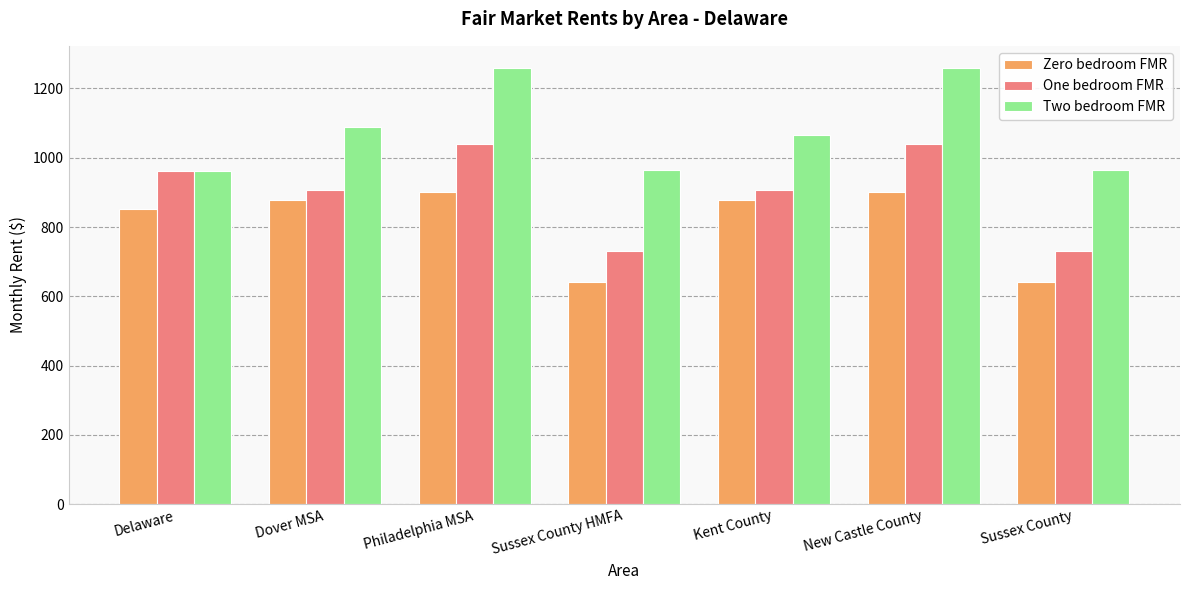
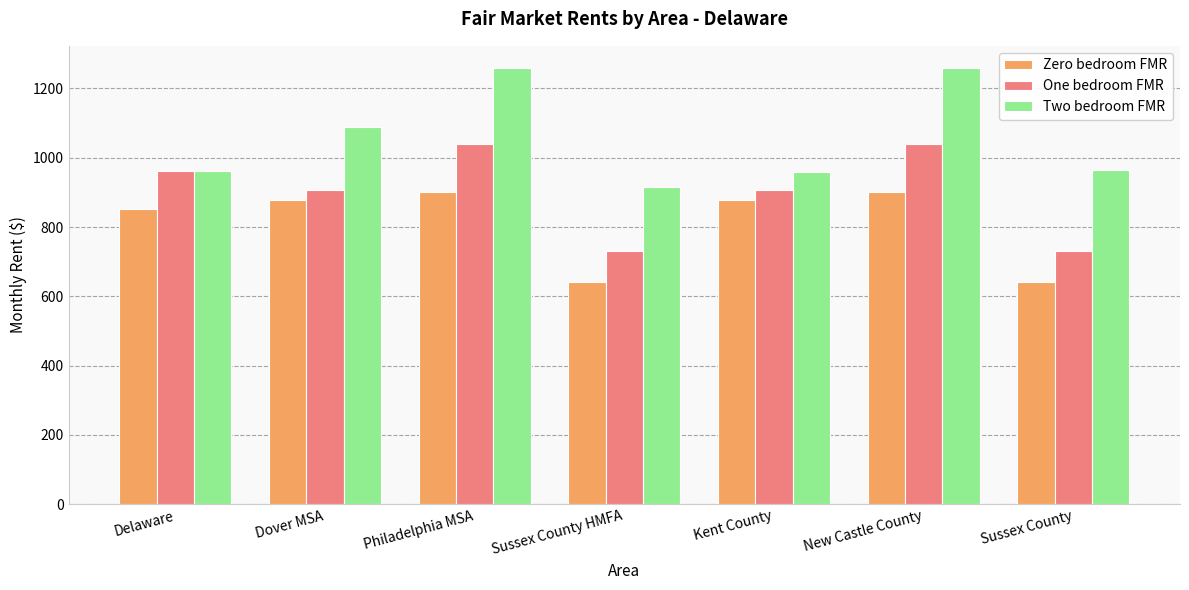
  {
    "Two bedroom FMR": {
      "Delaware": 960,
      "Dover MSA": 1090,
      "Philadelphia MSA": 1260,
-     "Sussex County HMFA": 970,
-     "Kent County": 1070,
+     "Sussex County HMFA": 920,
+     "Kent County": 960,
      "New Castle County": 1260,
      "Sussex County": 970
    }
  }
